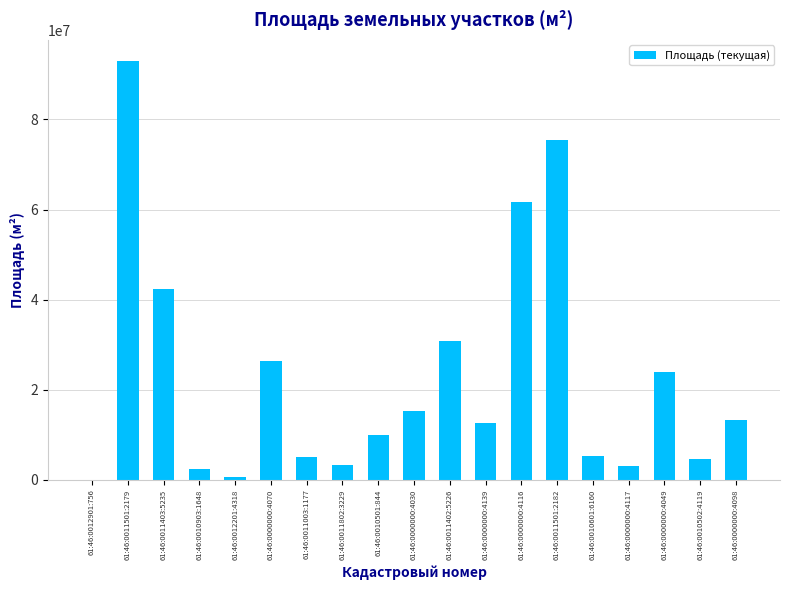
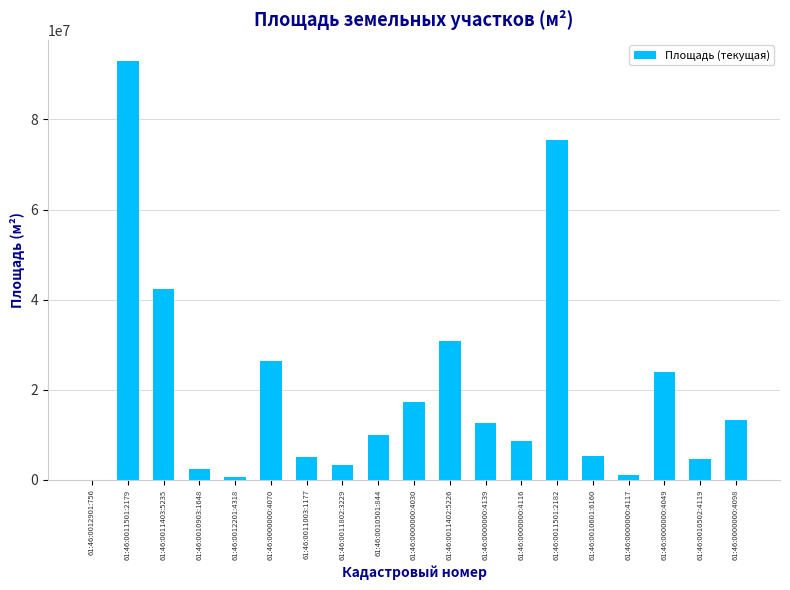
  {
    "61:46:0011501:2179": 93000000,
    "61:46:0011403:5235": 42000000,
    "61:46:0010903:1648": 2000000,
    "61:46:0012201:4318": 1000000,
    "61:46:0000000:4070": 26000000,
    "61:46:0011003:1177": 5000000,
    "61:46:0011802:3229": 3000000,
    "61:46:0010501:844": 10000000,
-   "61:46:0000000:4030": 15000000,
+   "61:46:0000000:4030": 17000000,
    "61:46:0011402:5226": 31000000,
    "61:46:0000000:4139": 13000000,
-   "61:46:0000000:4116": 62000000,
+   "61:46:0000000:4116": 9000000,
    "61:46:0011501:2182": 75000000,
    "61:46:0010601:6160": 5000000,
-   "61:46:0000000:4117": 3000000,
+   "61:46:0000000:4117": 1000000,
    "61:46:0000000:4049": 24000000,
    "61:46:0010502:4119": 5000000,
    "61:46:0000000:4098": 13000000
  }
